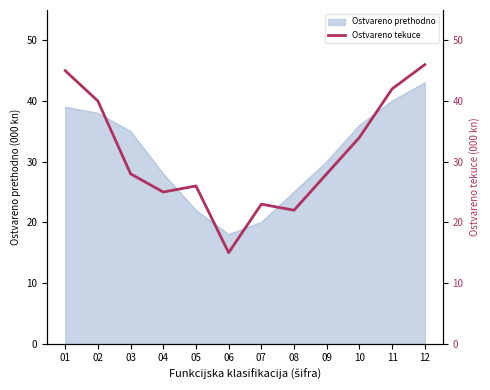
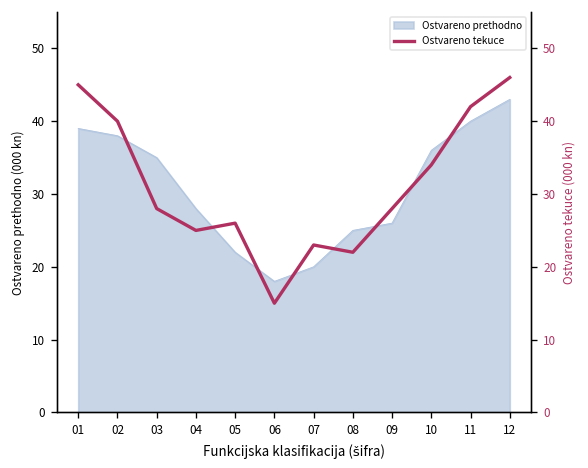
  {
    "Ostvareno prethodno": {
      "01": 39,
      "02": 38,
      "03": 35,
      "04": 28,
      "05": 22,
      "06": 18,
      "07": 20,
      "08": 25,
-     "09": 30,
+     "09": 26,
      "10": 36,
      "11": 40,
      "12": 43
    },
    "Ostvareno tekuce": {
      "01": 45,
      "02": 40,
      "03": 28,
      "04": 25,
      "05": 26,
      "06": 15,
      "07": 23,
      "08": 22,
      "09": 28,
      "10": 34,
      "11": 42,
      "12": 46
    }
  }
